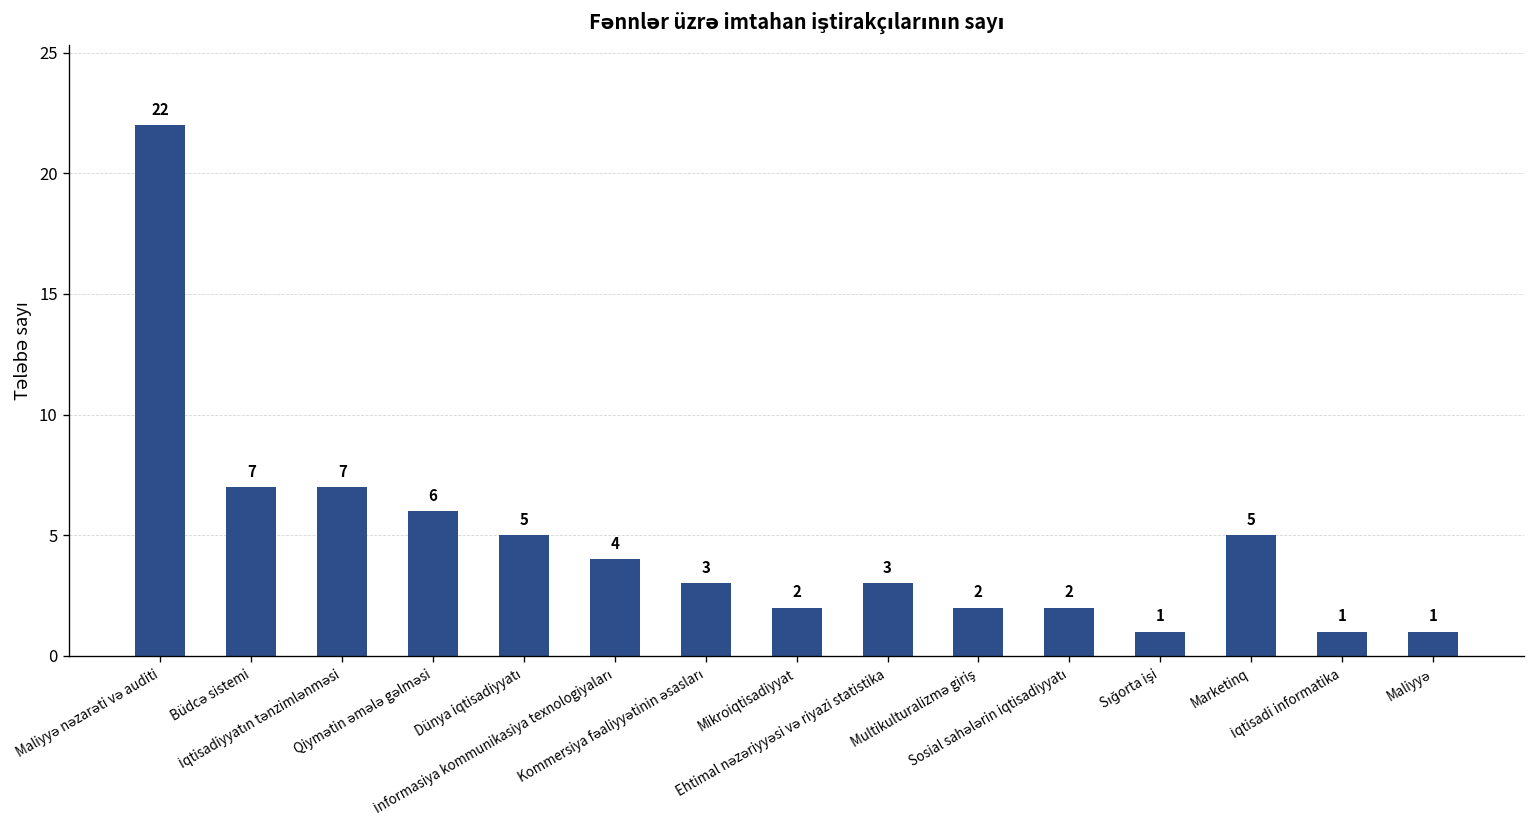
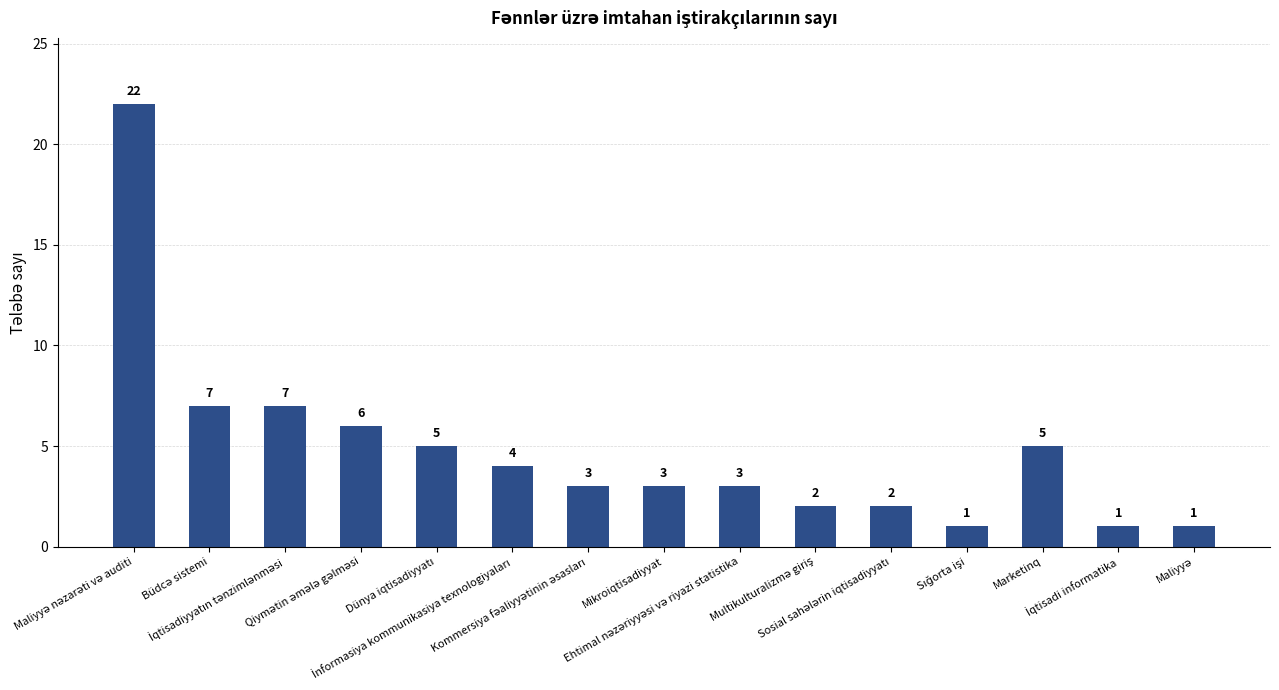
  {
    "Maliyyə nəzarəti və auditi": 22,
    "Büdcə sistemi": 7,
    "İqtisadiyyatın tənzimlənməsi": 7,
    "Qiymətin əmələ gəlməsi": 6,
    "Dünya iqtisadiyyatı": 5,
    "İnformasiya kommunikasiya texnologiyaları": 4,
    "Kommersiya fəaliyyətinin əsasları": 3,
-   "Mikroiqtisadiyyat": 2,
+   "Mikroiqtisadiyyat": 3,
    "Ehtimal nəzəriyyəsi və riyazi statistika": 3,
    "Multikulturalizmə giriş": 2,
    "Sosial sahələrin iqtisadiyyatı": 2,
    "Sığorta işi": 1,
    "Marketinq": 5,
    "İqtisadi informatika": 1,
    "Maliyyə": 1
  }
